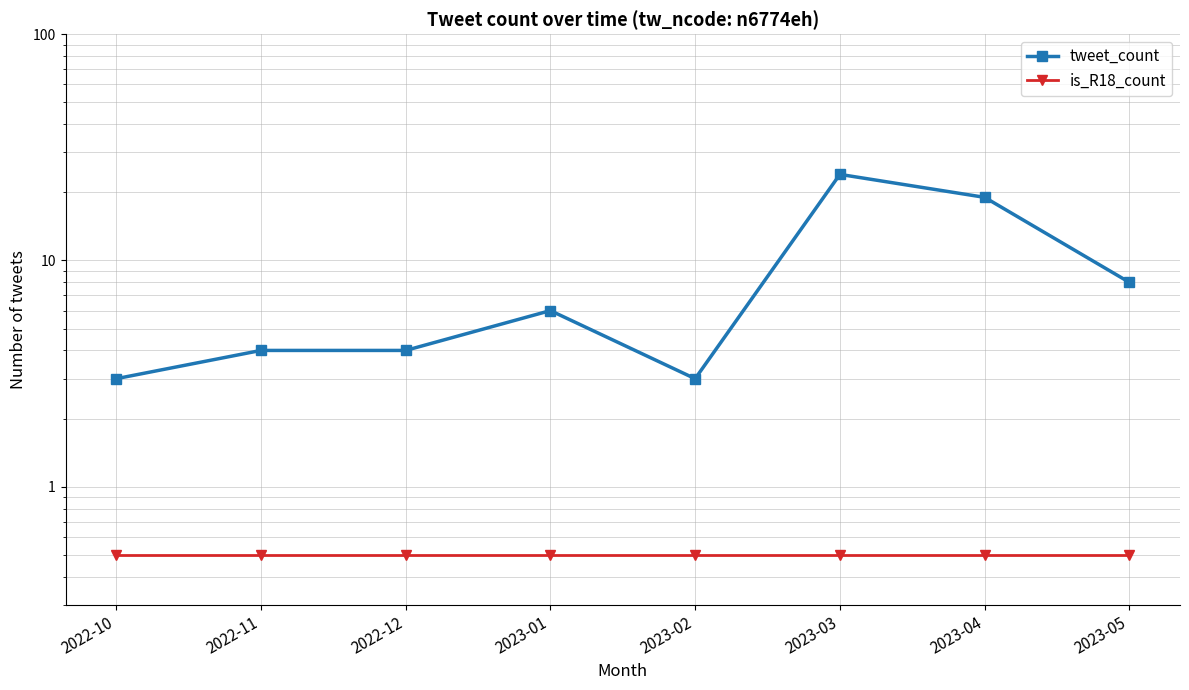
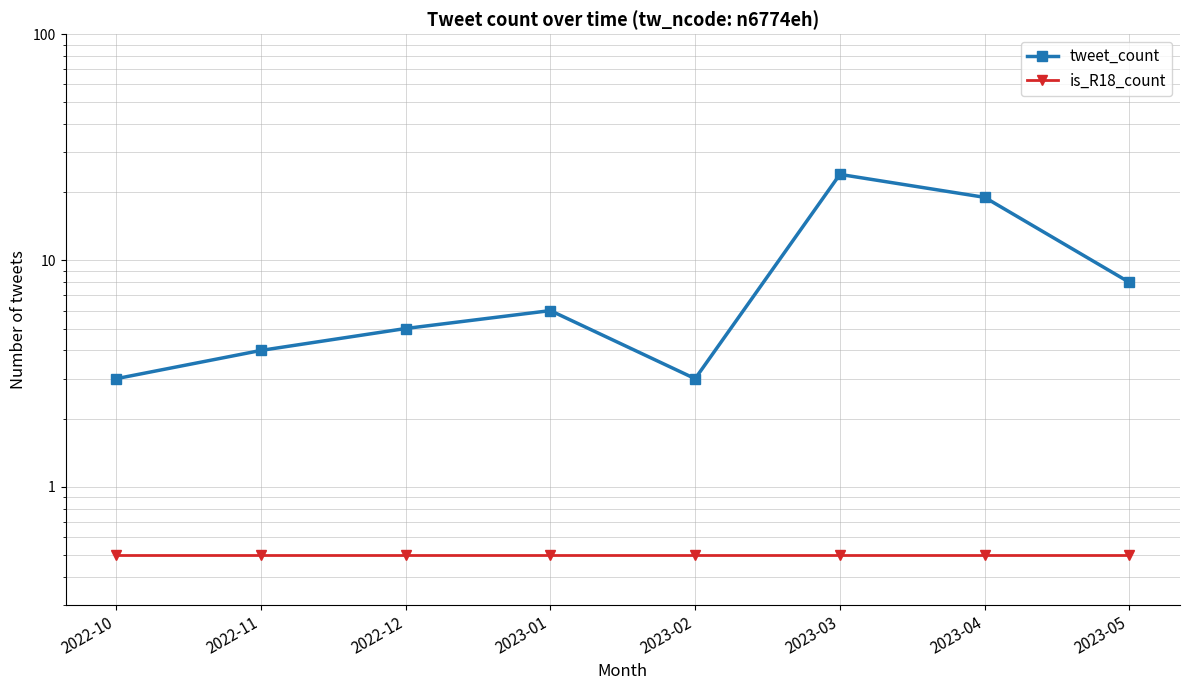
  {
    "tweet_count": {
      "2022-10": 3,
      "2022-11": 4,
-     "2022-12": 4,
+     "2022-12": 5,
      "2023-01": 6,
      "2023-02": 3,
      "2023-03": 24,
      "2023-04": 19,
      "2023-05": 8
    },
    "is_R18_count": {
      "2022-10": 0.50,
      "2022-11": 0.50,
      "2022-12": 0.50,
      "2023-01": 0.50,
      "2023-02": 0.50,
      "2023-03": 0.50,
      "2023-04": 0.50,
      "2023-05": 0.50
    }
  }
